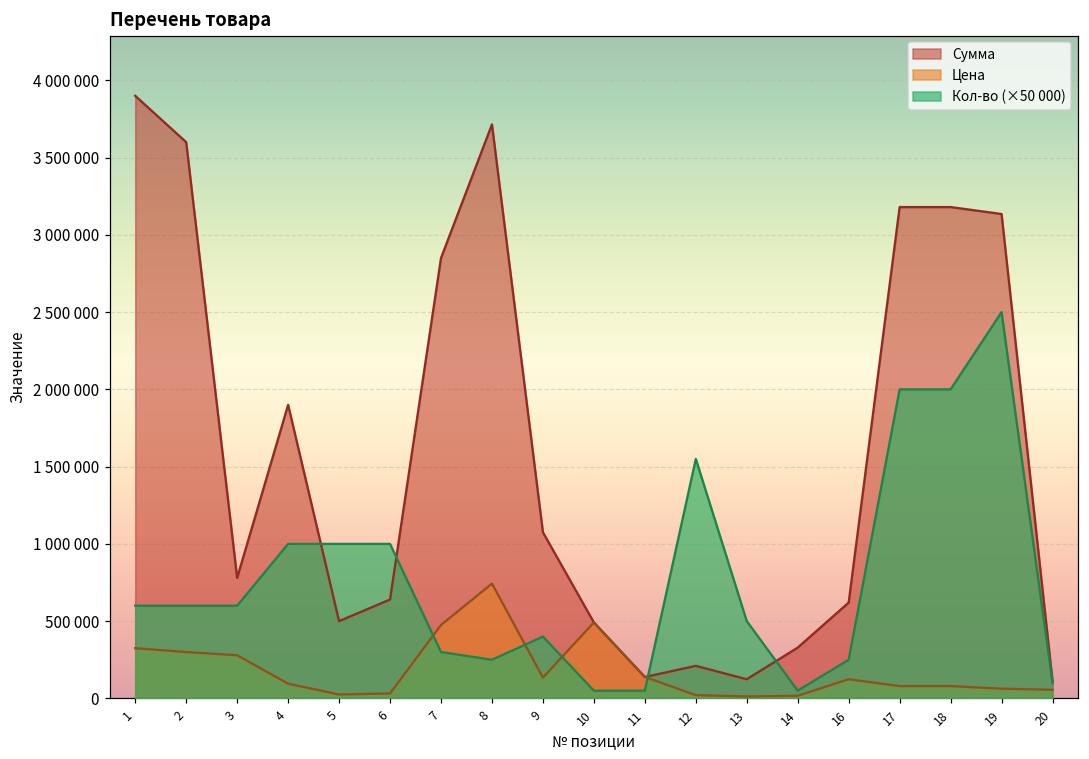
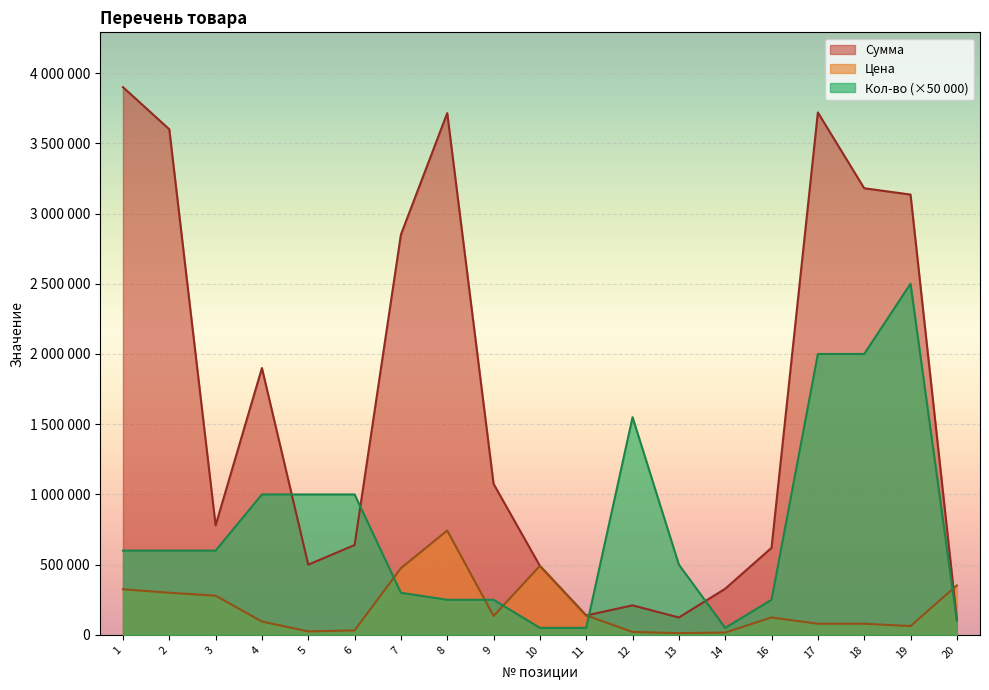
  {
    "Сумма": {
      "1": 3900000,
      "2": 3600000,
      "3": 780000,
      "4": 1900000,
      "5": 500000,
      "6": 640000,
      "7": 2850000,
      "8": 3720000,
      "9": 1080000,
      "12": 210000,
      "13": 120000,
      "14": 330000,
      "16": 620000,
-     "17": 3180000,
+     "17": 3720000,
      "18": 3180000,
      "19": 3140000
    },
    "Цена": {
      "1": 330000,
      "2": 300000,
      "3": 280000,
      "4": 100000,
      "5": 30000,
      "6": 30000,
      "7": 480000,
      "8": 740000,
      "9": 130000,
      "12": 20000,
      "13": 10000,
      "14": 20000,
      "16": 120000,
      "17": 80000,
      "18": 80000,
      "19": 60000,
-     "20": 60000
+     "20": 350000
    },
    "Кол-во (×50 000)": {
      "1": 600000,
      "2": 600000,
      "3": 600000,
      "4": 1000000,
      "5": 1000000,
      "6": 1000000,
      "7": 300000,
      "8": 250000,
-     "9": 400000,
+     "9": 250000,
      "10": 50000,
      "11": 50000,
      "12": 1550000,
      "13": 500000,
      "14": 50000,
      "16": 250000,
      "17": 2000000,
      "18": 2000000,
      "19": 2500000
    }
  }
